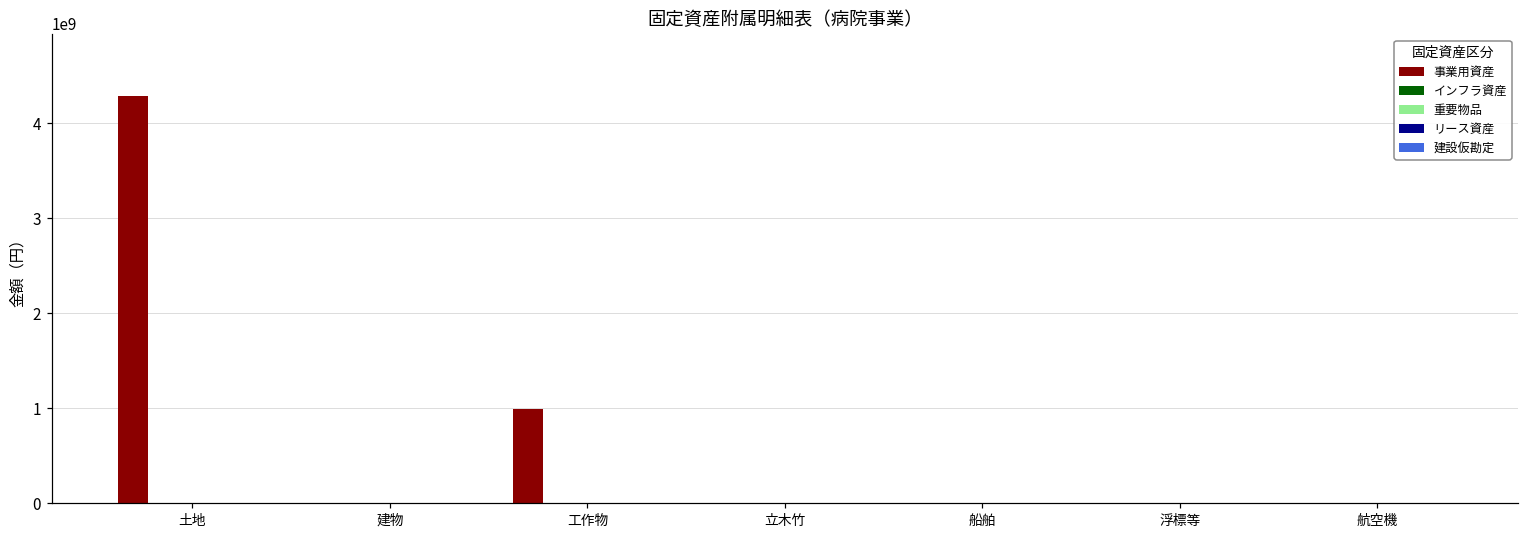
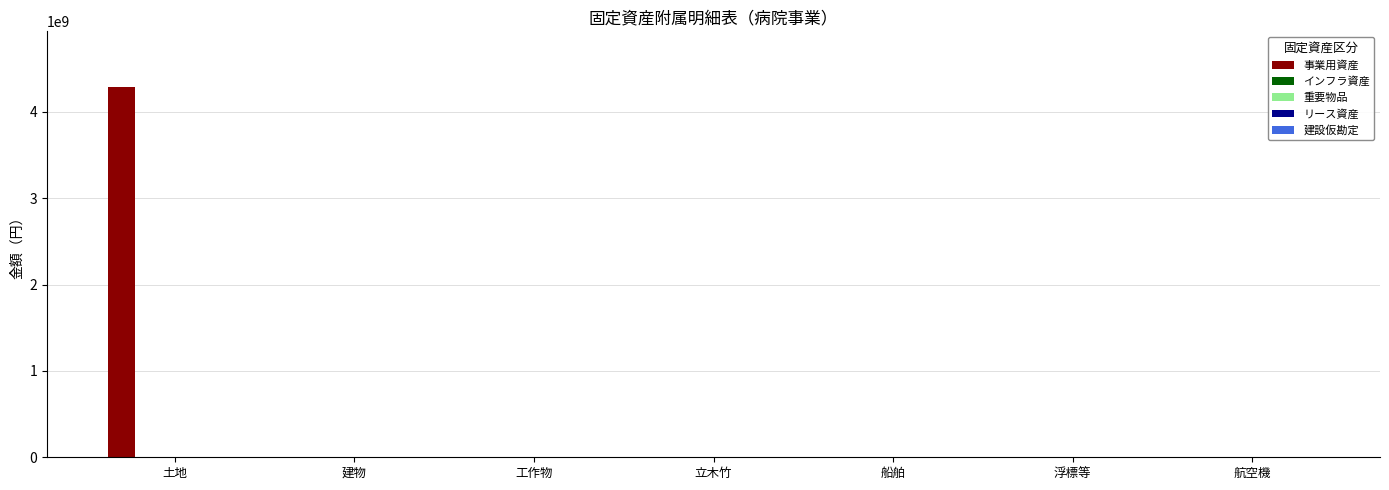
  {
    "事業用資産": {
      "土地": 4300000000,
      "建物": 0,
-     "工作物": 1000000000,
+     "工作物": 0,
      "立木竹": 0,
      "船舶": 0,
      "浮標等": 0,
      "航空機": 0
    },
    "インフラ資産": {
      "土地": 0,
      "建物": 0,
      "工作物": 0,
      "立木竹": 0,
      "船舶": 0,
      "浮標等": 0,
      "航空機": 0
    },
    "重要物品": {
      "土地": 0,
      "建物": 0,
      "工作物": 0,
      "立木竹": 0,
      "船舶": 0,
      "浮標等": 0,
      "航空機": 0
    },
    "リース資産": {
      "土地": 0,
      "建物": 0,
      "工作物": 0,
      "立木竹": 0,
      "船舶": 0,
      "浮標等": 0,
      "航空機": 0
    },
    "建設仮勘定": {
      "土地": 0,
      "建物": 0,
      "工作物": 0,
      "立木竹": 0,
      "船舶": 0,
      "浮標等": 0,
      "航空機": 0
    }
  }
